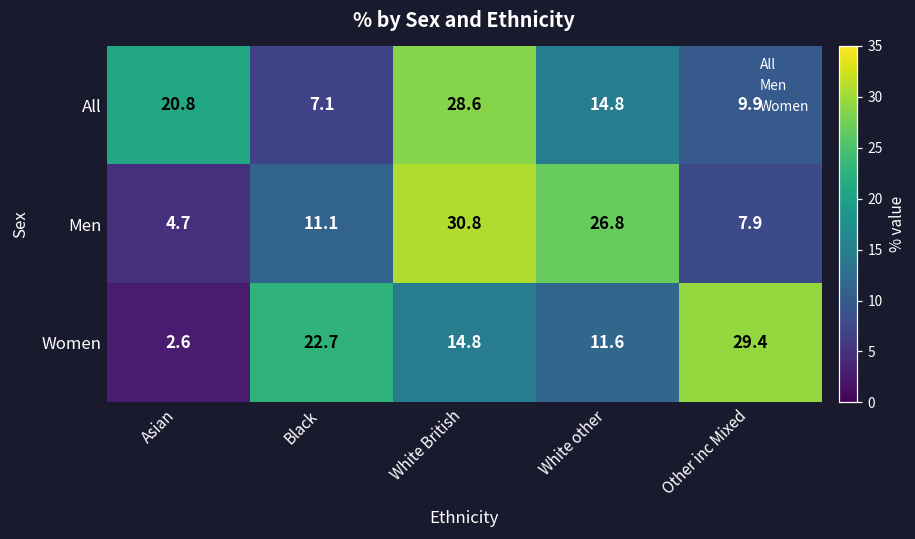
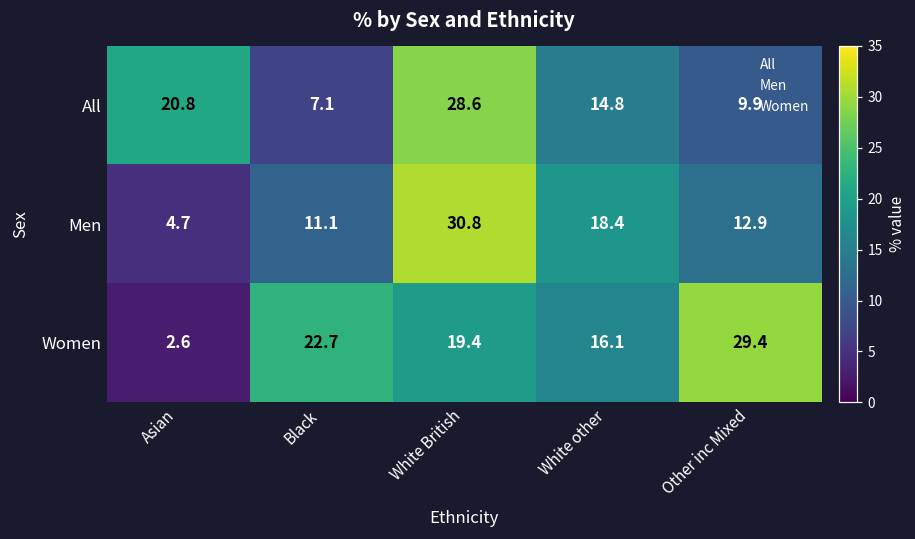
  {
    "All": {
      "Asian": 20.8,
      "Black": 7.1,
      "White British": 28.6,
      "White other": 14.8
    },
    "Men": {
      "Asian": 4.7,
      "Black": 11.1,
      "White British": 30.8,
-     "White other": 26.8,
-     "Other inc Mixed": 7.9
+     "White other": 18.4,
+     "Other inc Mixed": 12.9
    },
    "Women": {
      "Asian": 2.6,
      "Black": 22.7,
-     "White British": 14.8,
-     "White other": 11.6,
+     "White British": 19.4,
+     "White other": 16.1,
      "Other inc Mixed": 29.4
    }
  }
